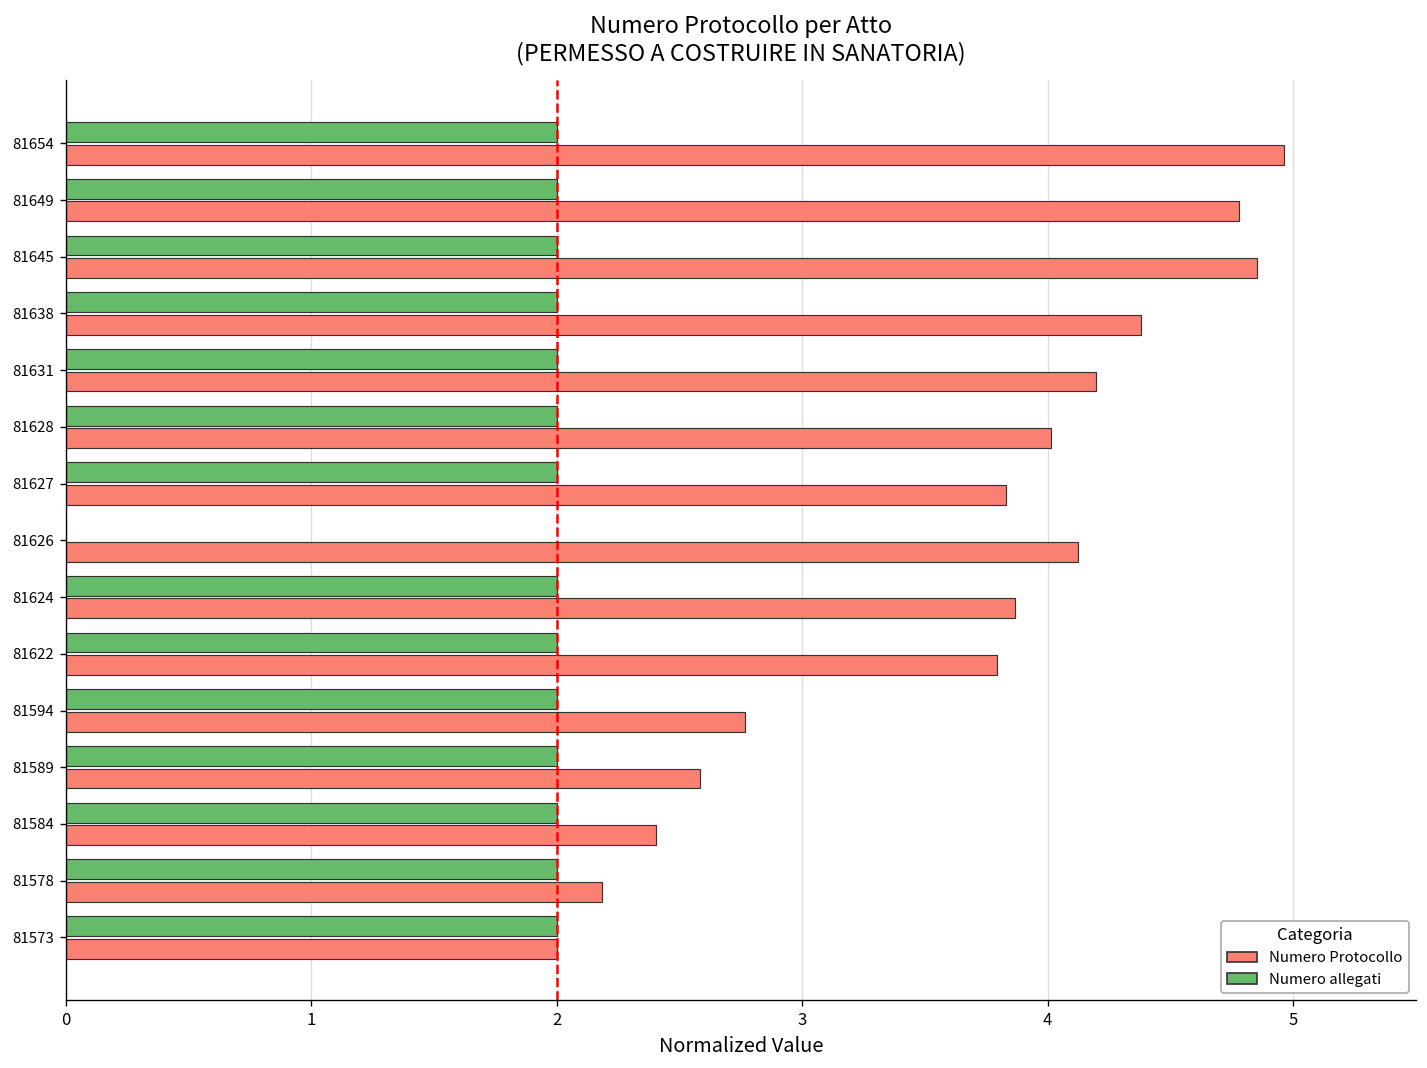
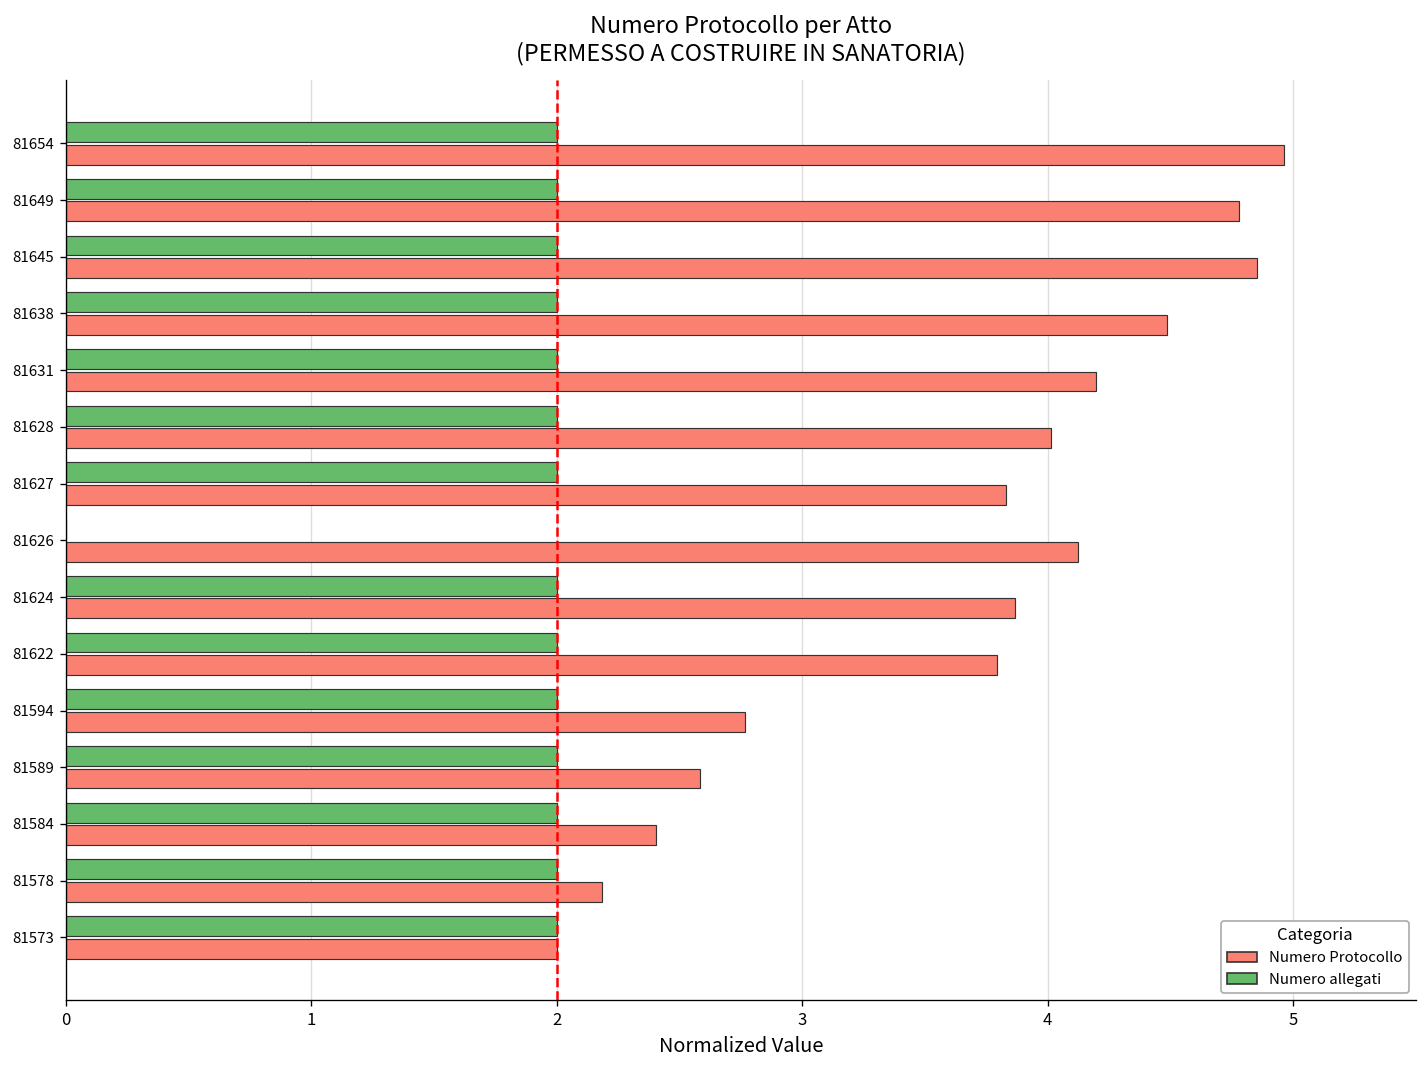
  {
    "Numero Protocollo": {
      "81654": 4.96,
      "81649": 4.78,
      "81645": 4.85,
-     "81638": 4.38,
+     "81638": 4.49,
      "81631": 4.20,
      "81628": 4.01,
      "81627": 3.83,
      "81626": 4.12,
      "81624": 3.87,
      "81622": 3.79,
      "81594": 2.77,
      "81589": 2.59,
      "81584": 2.40,
      "81578": 2.18,
      "81573": 2.00
    },
    "Numero allegati": {
      "81654": 2.00,
      "81649": 2.00,
      "81645": 2.00,
      "81638": 2.00,
      "81631": 2.00,
      "81628": 2.00,
      "81627": 2.00,
      "81626": 0.00,
      "81624": 2.00,
      "81622": 2.00,
      "81594": 2.00,
      "81589": 2.00,
      "81584": 2.00,
      "81578": 2.00,
      "81573": 2.00
    }
  }
